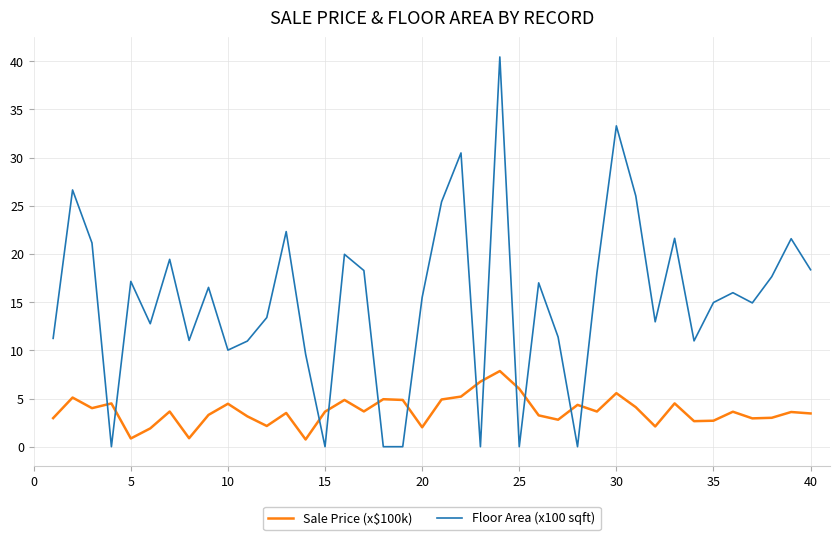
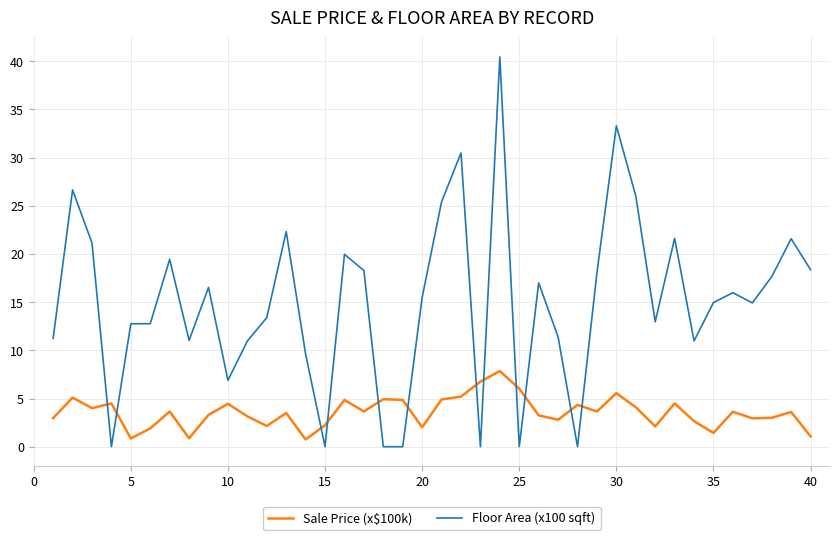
  {
    "Sale Price (x$100k)": {
      "5": 1,
      "10": 4,
-     "15": 4,
+     "15": 2,
      "20": 2,
      "25": 6,
      "30": 6,
-     "35": 3,
-     "40": 3
+     "35": 1,
+     "40": 1
    },
    "Floor Area (x100 sqft)": {
-     "5": 17,
-     "10": 10,
+     "5": 13,
+     "10": 7,
      "15": 0,
      "20": 15,
      "25": 0,
      "30": 33,
      "35": 15,
      "40": 18
    }
  }
